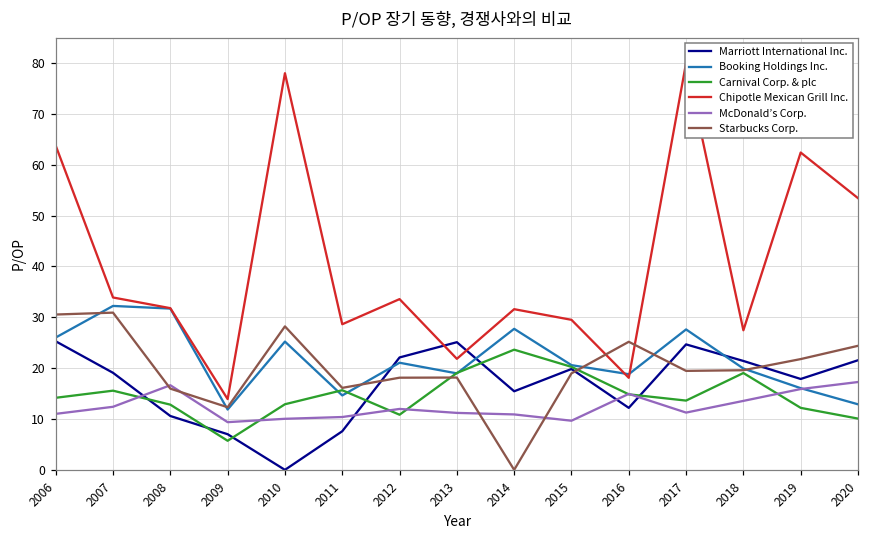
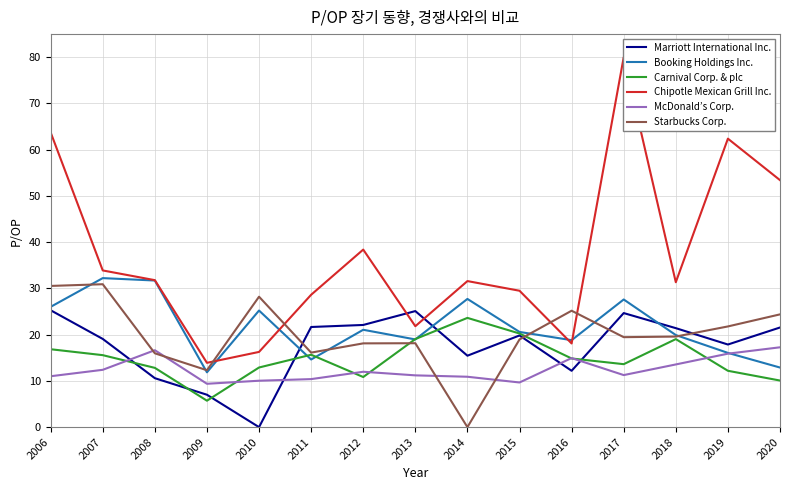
  {
    "Marriott International Inc.": {
      "2006": 25,
      "2007": 19,
      "2008": 11,
      "2009": 7,
      "2010": 0,
-     "2011": 8,
+     "2011": 22,
      "2012": 22,
      "2013": 25,
      "2014": 15,
      "2016": 12,
      "2017": 25,
      "2018": 21,
      "2019": 18,
      "2020": 22
    },
    "Booking Holdings Inc.": {
      "2006": 26,
      "2007": 32,
      "2010": 25,
      "2011": 15,
      "2012": 21,
      "2014": 28,
      "2016": 19,
      "2017": 28,
      "2020": 13
    },
    "Carnival Corp. & plc": {
-     "2006": 14,
+     "2006": 17,
      "2007": 16,
      "2008": 13,
      "2009": 6,
      "2010": 13,
      "2012": 11,
      "2014": 24,
      "2017": 14,
      "2019": 12,
      "2020": 10
    },
    "Chipotle Mexican Grill Inc.": {
      "2006": 64,
      "2007": 34,
      "2009": 14,
-     "2010": 78,
+     "2010": 16,
      "2011": 29,
-     "2012": 34,
+     "2012": 38,
      "2013": 22,
      "2014": 32,
      "2015": 30,
      "2016": 18,
-     "2018": 27,
+     "2018": 31,
      "2019": 62,
      "2020": 53
    },
    "McDonald’s Corp.": {
      "2006": 11,
      "2007": 12,
      "2008": 17,
      "2009": 9,
      "2010": 10,
      "2011": 10,
      "2012": 12,
      "2013": 11,
      "2014": 11,
      "2015": 10,
      "2017": 11,
      "2018": 14,
      "2020": 17
    },
    "Starbucks Corp.": {
      "2006": 31,
      "2007": 31,
      "2008": 16,
      "2010": 28,
      "2012": 18,
      "2013": 18,
      "2014": 0,
      "2015": 19,
      "2016": 25,
      "2017": 19,
      "2019": 22,
      "2020": 24
    }
  }
